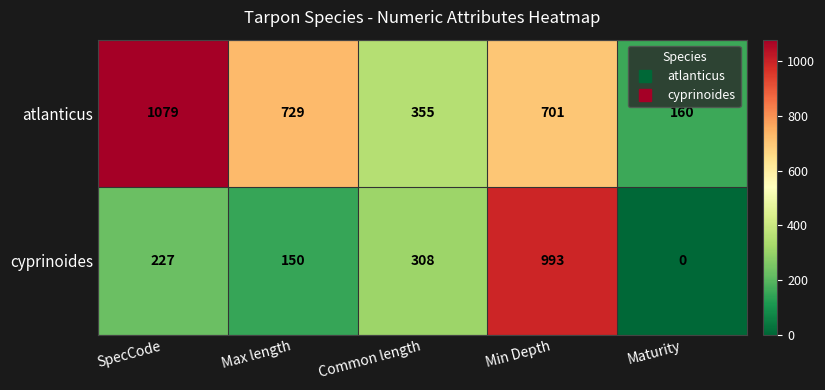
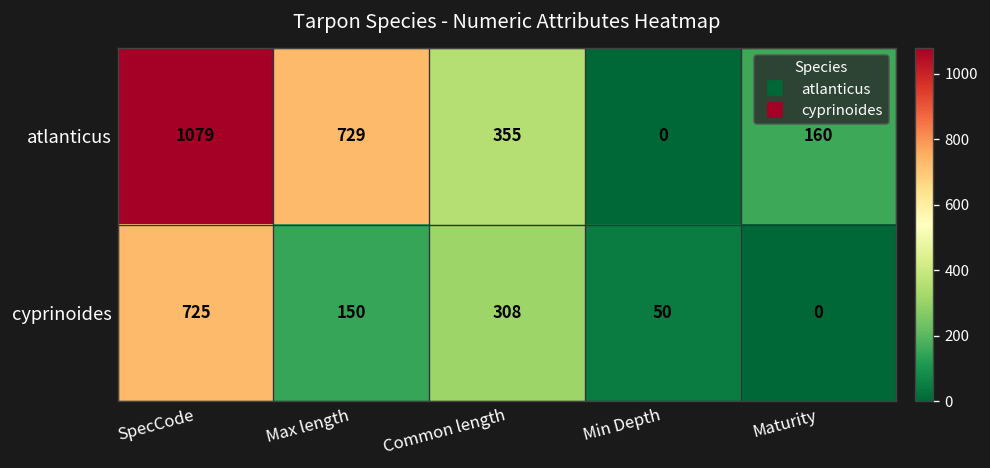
  {
    "atlanticus": {
      "SpecCode": 1079,
      "Max length": 729,
      "Common length": 355,
-     "Min Depth": 701
+     "Min Depth": 0
    },
    "cyprinoides": {
-     "SpecCode": 227,
+     "SpecCode": 725,
      "Max length": 150,
      "Common length": 308,
-     "Min Depth": 993,
+     "Min Depth": 50,
      "Maturity": 0
    }
  }
